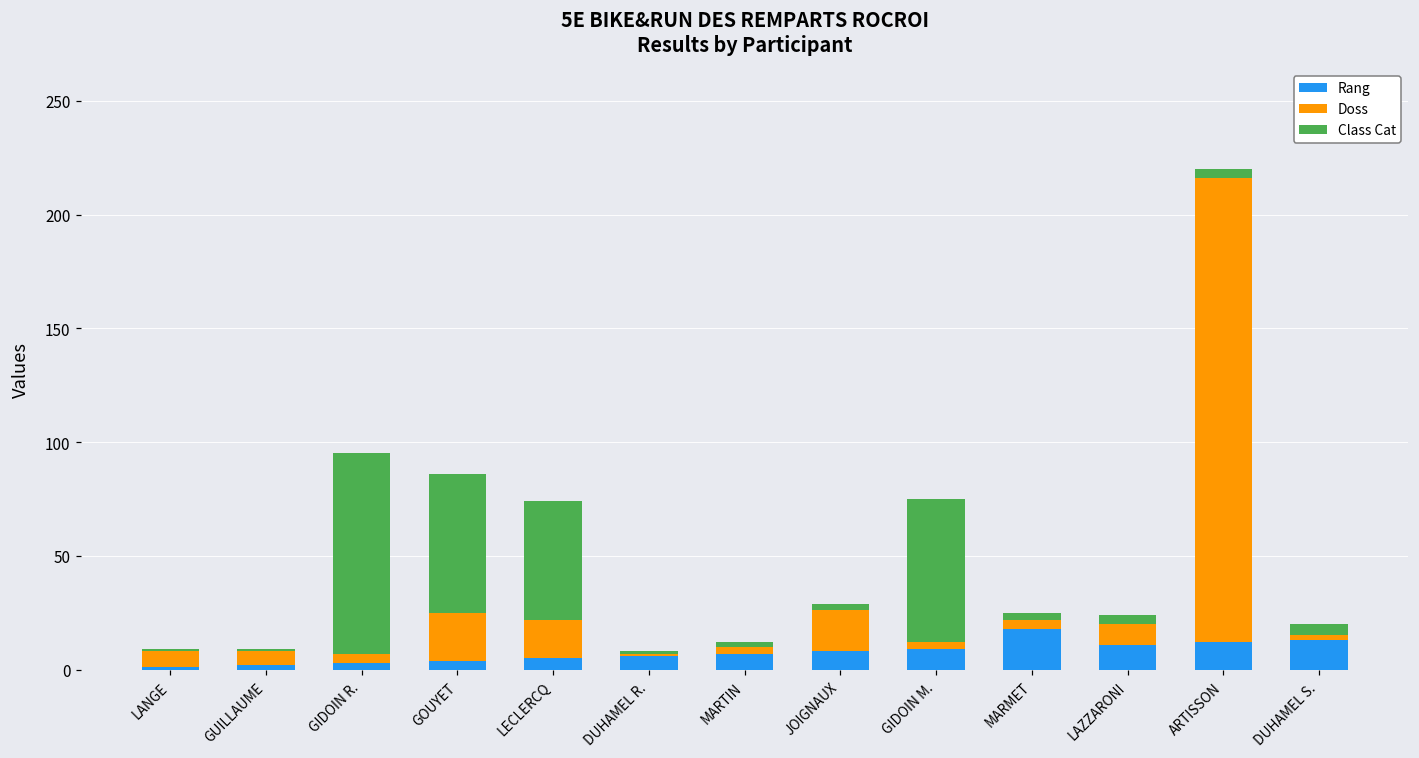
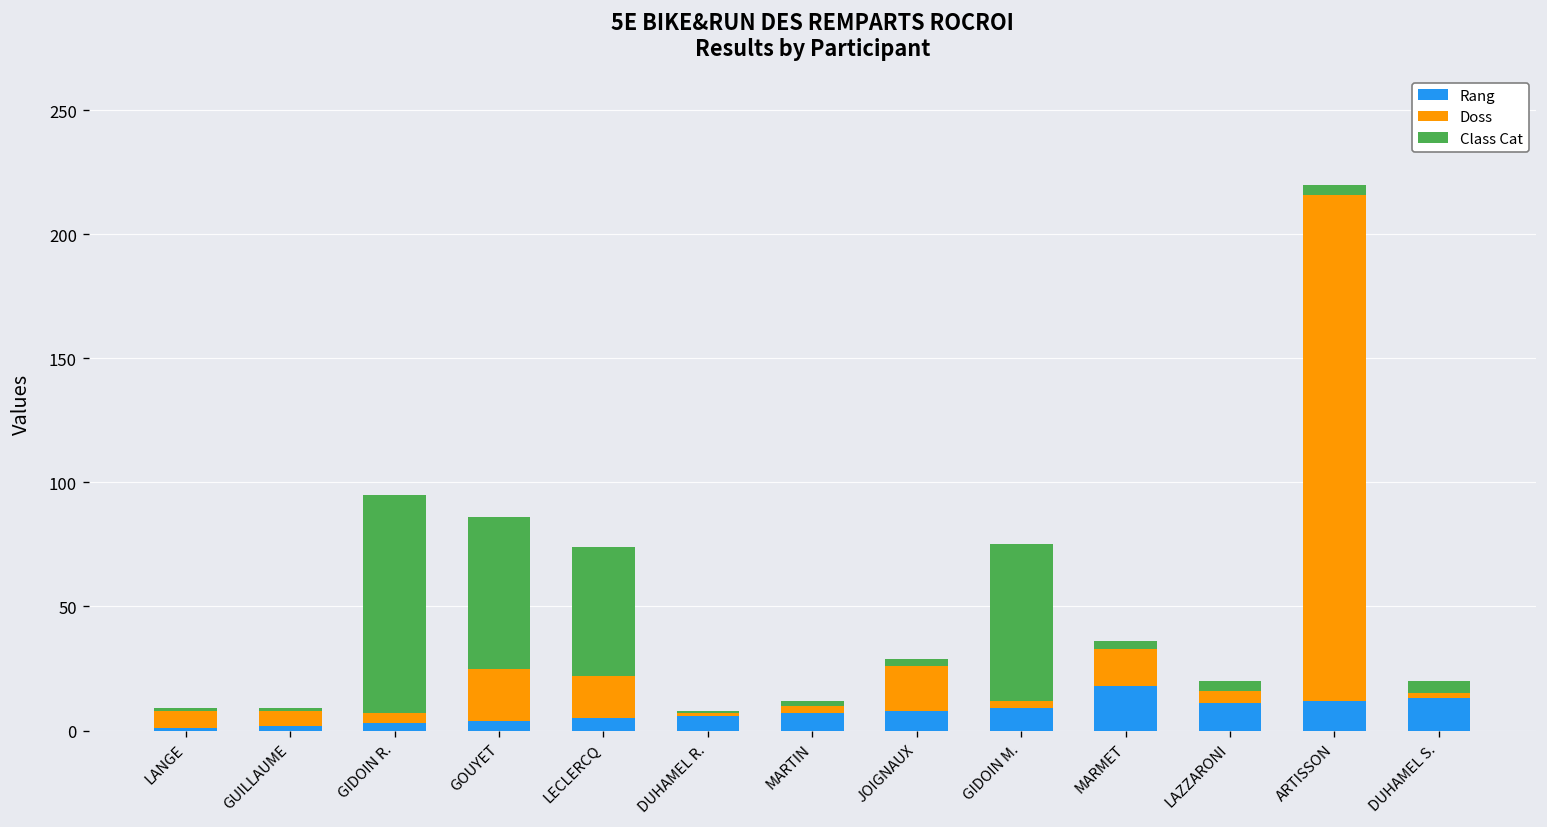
  {
    "Rang": {
      "GUILLAUME": 2,
      "GIDOIN R.": 3,
      "GOUYET": 4,
      "LECLERCQ": 5,
      "DUHAMEL R.": 6,
      "MARTIN": 7,
      "JOIGNAUX": 8,
      "GIDOIN M.": 9,
      "MARMET": 18,
      "LAZZARONI": 11,
      "ARTISSON": 12,
      "DUHAMEL S.": 13
    },
    "Doss": {
      "LANGE": 7,
      "GUILLAUME": 6,
      "GIDOIN R.": 4,
      "GOUYET": 21,
      "LECLERCQ": 17,
      "MARTIN": 3,
      "JOIGNAUX": 18,
      "GIDOIN M.": 3,
-     "MARMET": 4,
-     "LAZZARONI": 9,
+     "MARMET": 15,
+     "LAZZARONI": 5,
      "ARTISSON": 204,
      "DUHAMEL S.": 2
    },
    "Class Cat": {
      "GIDOIN R.": 88,
      "GOUYET": 61,
      "LECLERCQ": 52,
      "MARTIN": 2,
      "JOIGNAUX": 3,
      "GIDOIN M.": 63,
      "MARMET": 3,
      "LAZZARONI": 4,
      "ARTISSON": 4,
      "DUHAMEL S.": 5
    }
  }
